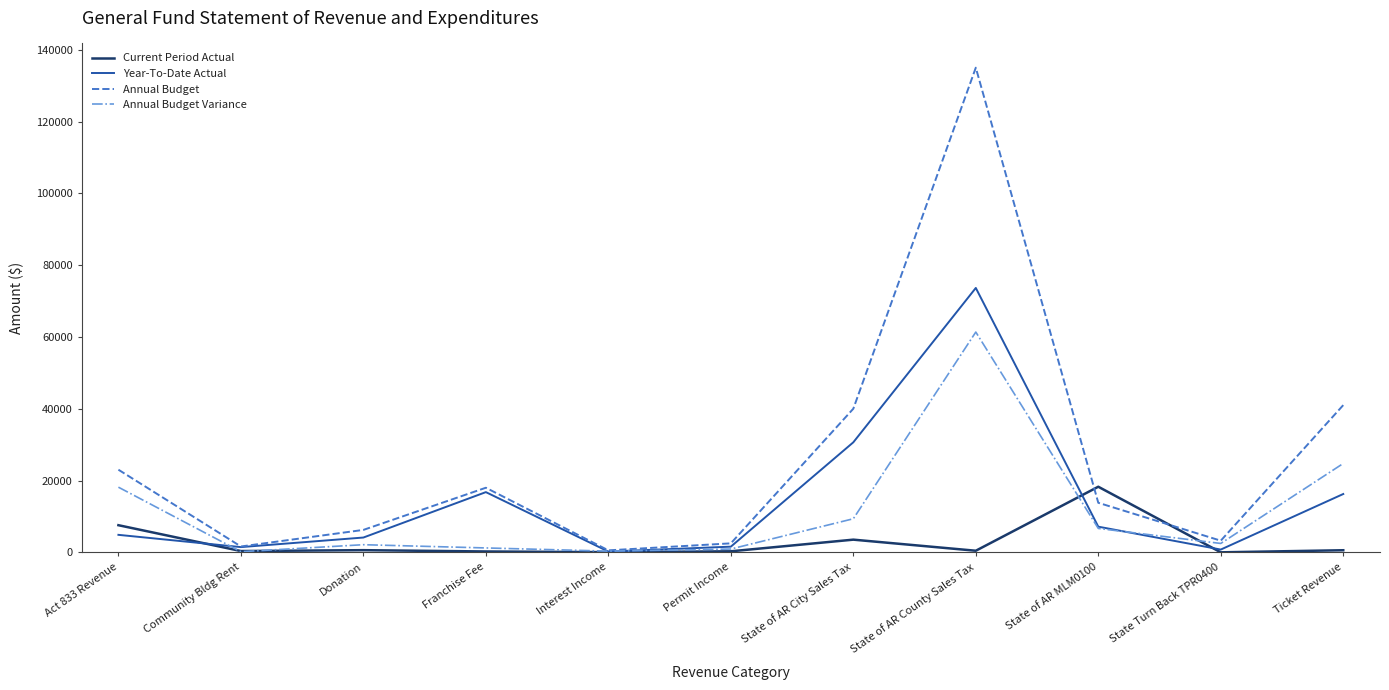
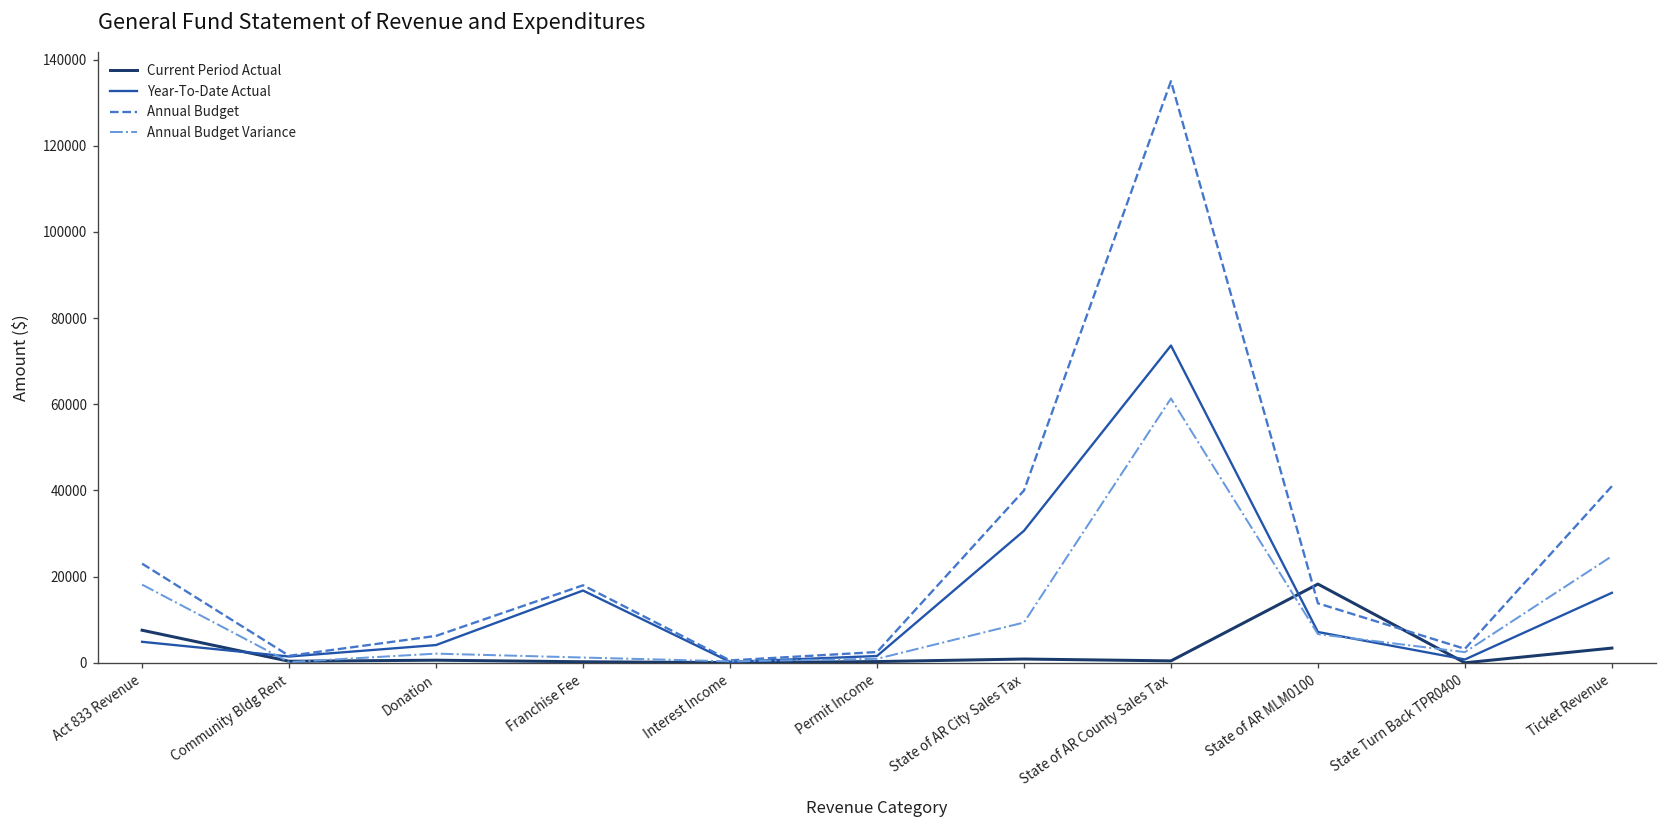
  {
    "Current Period Actual": {
      "Act 833 Revenue": 8000,
      "Donation": 1000,
      "Franchise Fee": 0,
-     "State of AR City Sales Tax": 4000,
+     "State of AR City Sales Tax": 1000,
      "State of AR County Sales Tax": 0,
      "State of AR MLM0100": 18000,
      "State Turn Back TPR0400": 0,
-     "Ticket Revenue": 1000
+     "Ticket Revenue": 3000
    }
  }
